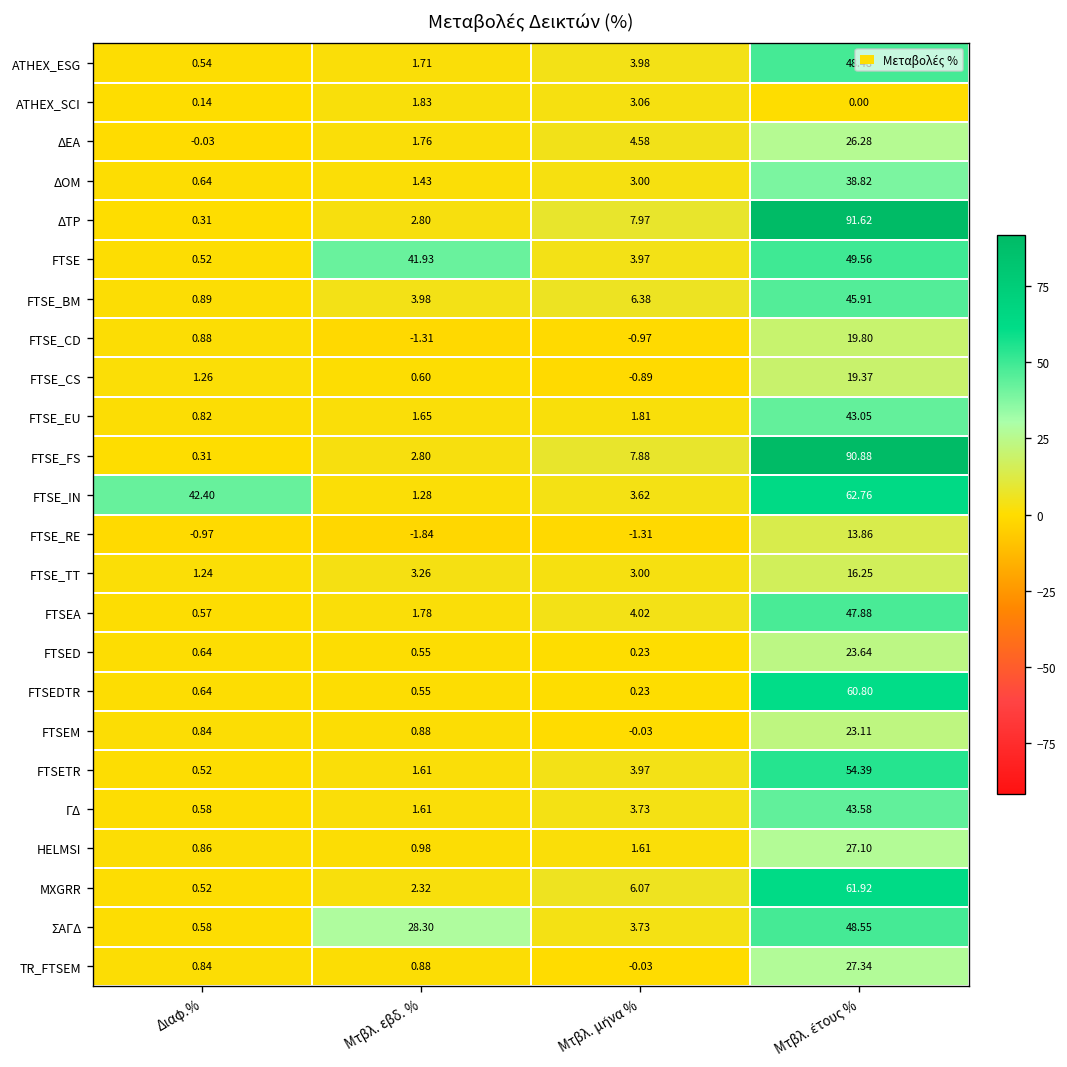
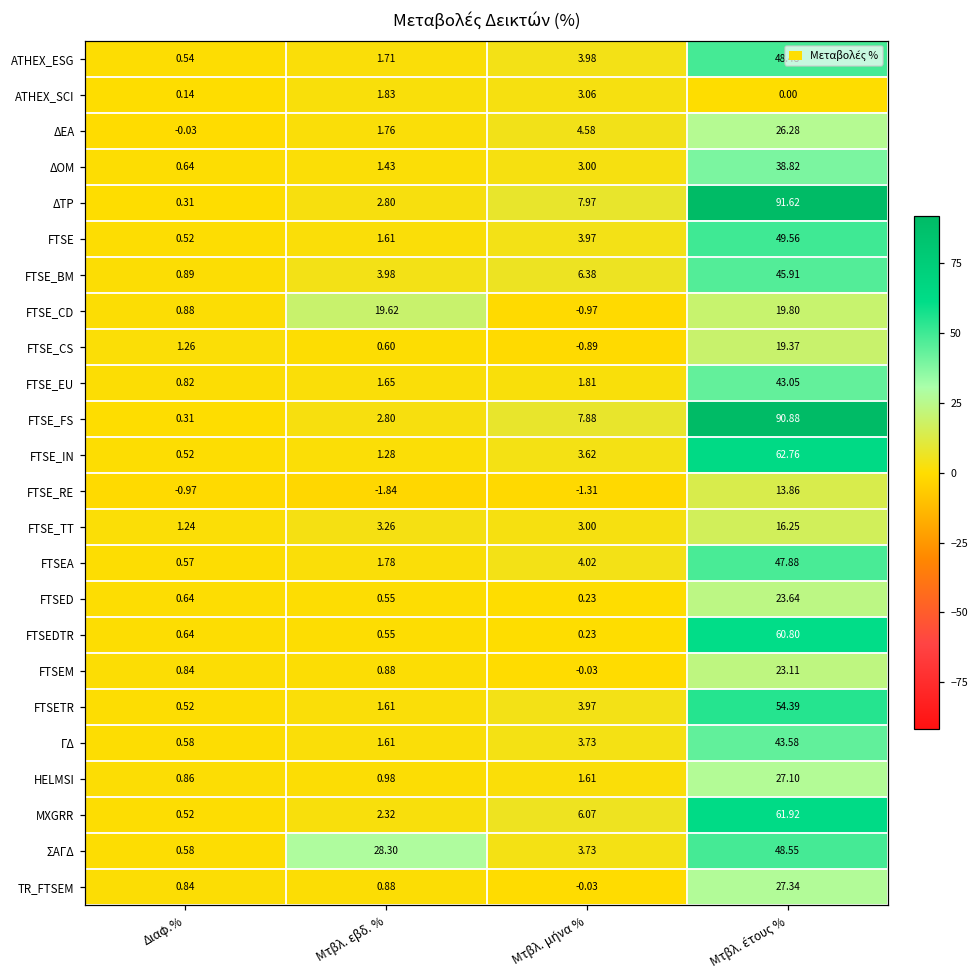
  {
    "ATHEX_ESG": {
      "Διαφ.%": 0.54,
      "Μτβλ. εβδ. %": 1.71,
      "Μτβλ. μήνα %": 3.98
    },
    "ATHEX_SCI": {
      "Διαφ.%": 0.14,
      "Μτβλ. εβδ. %": 1.83,
      "Μτβλ. μήνα %": 3.06,
      "Μτβλ. έτους %": 0.00
    },
    "ΔΕΑ": {
      "Διαφ.%": -0.03,
      "Μτβλ. εβδ. %": 1.76,
      "Μτβλ. μήνα %": 4.58,
      "Μτβλ. έτους %": 26.28
    },
    "ΔΟΜ": {
      "Διαφ.%": 0.64,
      "Μτβλ. εβδ. %": 1.43,
      "Μτβλ. μήνα %": 3.00,
      "Μτβλ. έτους %": 38.82
    },
    "ΔΤΡ": {
      "Διαφ.%": 0.31,
      "Μτβλ. εβδ. %": 2.80,
      "Μτβλ. μήνα %": 7.97,
      "Μτβλ. έτους %": 91.62
    },
    "FTSE": {
      "Διαφ.%": 0.52,
-     "Μτβλ. εβδ. %": 41.93,
+     "Μτβλ. εβδ. %": 1.61,
      "Μτβλ. μήνα %": 3.97,
      "Μτβλ. έτους %": 49.56
    },
    "FTSE_BM": {
      "Διαφ.%": 0.89,
      "Μτβλ. εβδ. %": 3.98,
      "Μτβλ. μήνα %": 6.38,
      "Μτβλ. έτους %": 45.91
    },
    "FTSE_CD": {
      "Διαφ.%": 0.88,
-     "Μτβλ. εβδ. %": -1.31,
+     "Μτβλ. εβδ. %": 19.62,
      "Μτβλ. μήνα %": -0.97,
      "Μτβλ. έτους %": 19.80
    },
    "FTSE_CS": {
      "Διαφ.%": 1.26,
      "Μτβλ. εβδ. %": 0.60,
      "Μτβλ. μήνα %": -0.89,
      "Μτβλ. έτους %": 19.37
    },
    "FTSE_EU": {
      "Διαφ.%": 0.82,
      "Μτβλ. εβδ. %": 1.65,
      "Μτβλ. μήνα %": 1.81,
      "Μτβλ. έτους %": 43.05
    },
    "FTSE_FS": {
      "Διαφ.%": 0.31,
      "Μτβλ. εβδ. %": 2.80,
      "Μτβλ. μήνα %": 7.88,
      "Μτβλ. έτους %": 90.88
    },
    "FTSE_IN": {
-     "Διαφ.%": 42.40,
+     "Διαφ.%": 0.52,
      "Μτβλ. εβδ. %": 1.28,
      "Μτβλ. μήνα %": 3.62,
      "Μτβλ. έτους %": 62.76
    },
    "FTSE_RE": {
      "Διαφ.%": -0.97,
      "Μτβλ. εβδ. %": -1.84,
      "Μτβλ. μήνα %": -1.31,
      "Μτβλ. έτους %": 13.86
    },
    "FTSE_TT": {
      "Διαφ.%": 1.24,
      "Μτβλ. εβδ. %": 3.26,
      "Μτβλ. μήνα %": 3.00,
      "Μτβλ. έτους %": 16.25
    },
    "FTSEA": {
      "Διαφ.%": 0.57,
      "Μτβλ. εβδ. %": 1.78,
      "Μτβλ. μήνα %": 4.02,
      "Μτβλ. έτους %": 47.88
    },
    "FTSED": {
      "Διαφ.%": 0.64,
      "Μτβλ. εβδ. %": 0.55,
      "Μτβλ. μήνα %": 0.23,
      "Μτβλ. έτους %": 23.64
    },
    "FTSEDTR": {
      "Διαφ.%": 0.64,
      "Μτβλ. εβδ. %": 0.55,
      "Μτβλ. μήνα %": 0.23,
      "Μτβλ. έτους %": 60.80
    },
    "FTSEM": {
      "Διαφ.%": 0.84,
      "Μτβλ. εβδ. %": 0.88,
      "Μτβλ. μήνα %": -0.03,
      "Μτβλ. έτους %": 23.11
    },
    "FTSETR": {
      "Διαφ.%": 0.52,
      "Μτβλ. εβδ. %": 1.61,
      "Μτβλ. μήνα %": 3.97,
      "Μτβλ. έτους %": 54.39
    },
    "ΓΔ": {
      "Διαφ.%": 0.58,
      "Μτβλ. εβδ. %": 1.61,
      "Μτβλ. μήνα %": 3.73,
      "Μτβλ. έτους %": 43.58
    },
    "HELMSI": {
      "Διαφ.%": 0.86,
      "Μτβλ. εβδ. %": 0.98,
      "Μτβλ. μήνα %": 1.61,
      "Μτβλ. έτους %": 27.10
    },
    "MXGRR": {
      "Διαφ.%": 0.52,
      "Μτβλ. εβδ. %": 2.32,
      "Μτβλ. μήνα %": 6.07,
      "Μτβλ. έτους %": 61.92
    },
    "ΣΑΓΔ": {
      "Διαφ.%": 0.58,
      "Μτβλ. εβδ. %": 28.30,
      "Μτβλ. μήνα %": 3.73,
      "Μτβλ. έτους %": 48.55
    },
    "TR_FTSEM": {
      "Διαφ.%": 0.84,
      "Μτβλ. εβδ. %": 0.88,
      "Μτβλ. μήνα %": -0.03,
      "Μτβλ. έτους %": 27.34
    }
  }
